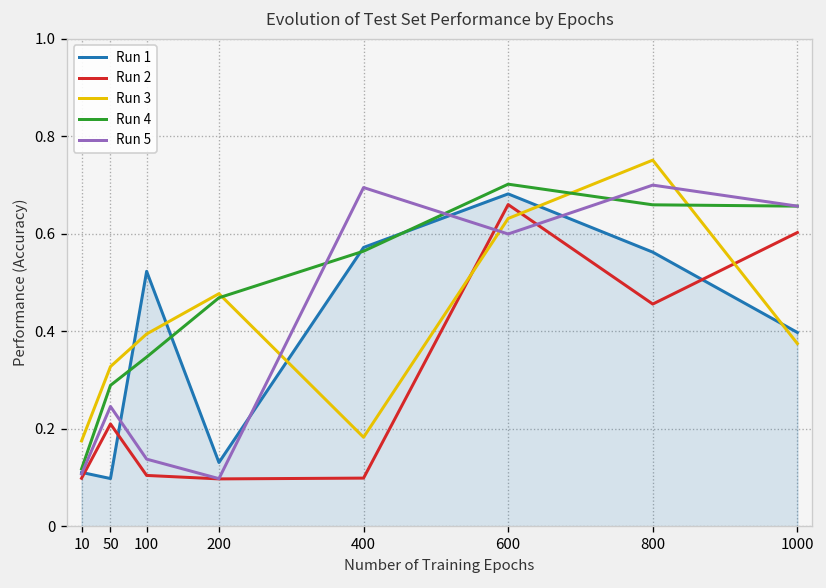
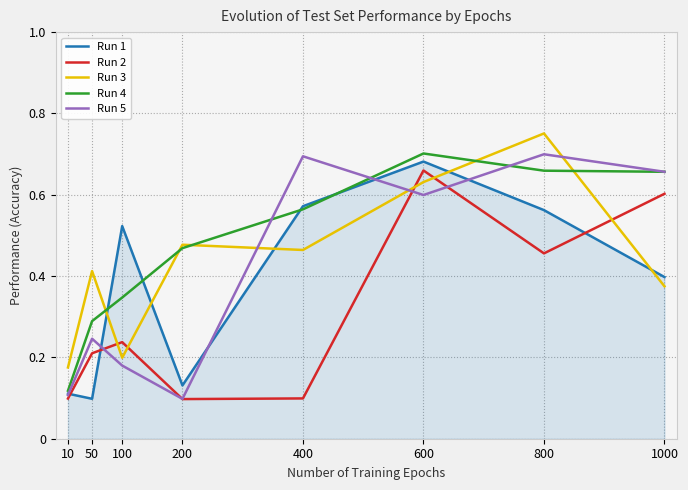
  {
    "Run 1": {
      "50": 0.10,
      "100": 0.52,
      "200": 0.13,
      "400": 0.57,
      "600": 0.68,
      "800": 0.56,
      "1000": 0.40
    },
    "Run 2": {
      "10": 0.10,
      "50": 0.21,
-     "100": 0.10,
+     "100": 0.24,
      "400": 0.10,
      "600": 0.66,
      "800": 0.46,
      "1000": 0.60
    },
    "Run 3": {
      "10": 0.18,
-     "50": 0.33,
-     "100": 0.39,
+     "50": 0.41,
+     "100": 0.20,
      "200": 0.48,
-     "400": 0.18,
+     "400": 0.46,
      "600": 0.63,
      "800": 0.75,
      "1000": 0.37
    },
    "Run 4": {
      "10": 0.12,
      "50": 0.29,
      "100": 0.35,
      "200": 0.47,
      "400": 0.56,
      "600": 0.70,
      "800": 0.66
    },
    "Run 5": {
      "50": 0.25,
-     "100": 0.14,
+     "100": 0.18,
      "400": 0.69,
      "600": 0.60,
      "800": 0.70
    }
  }
